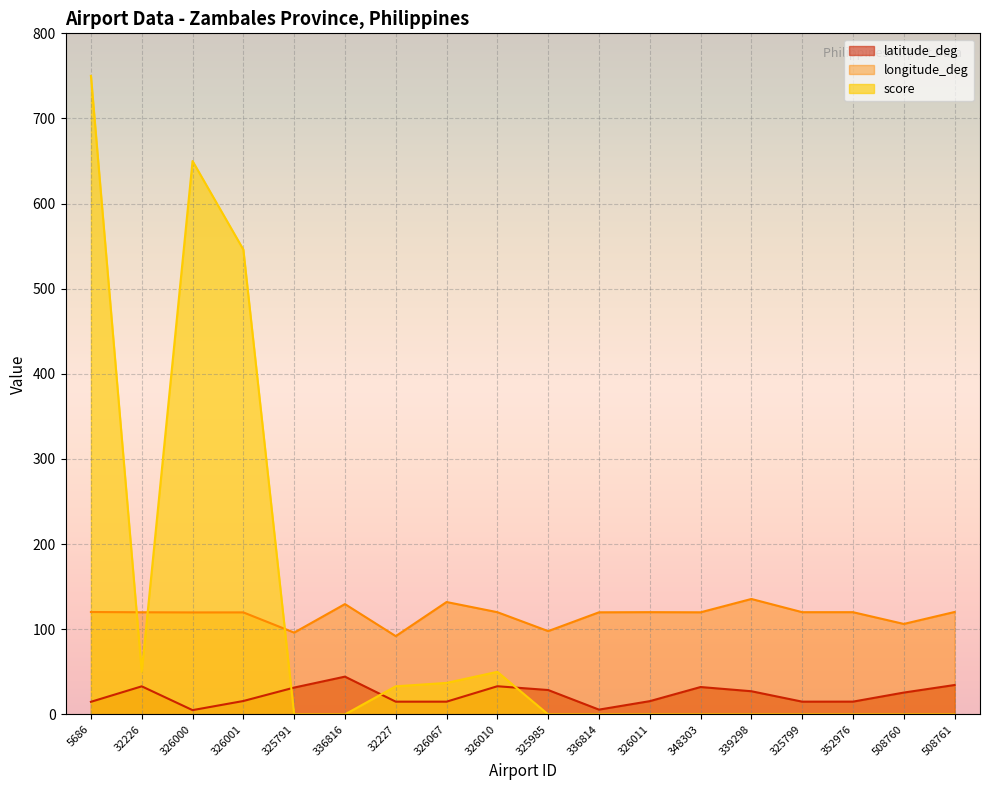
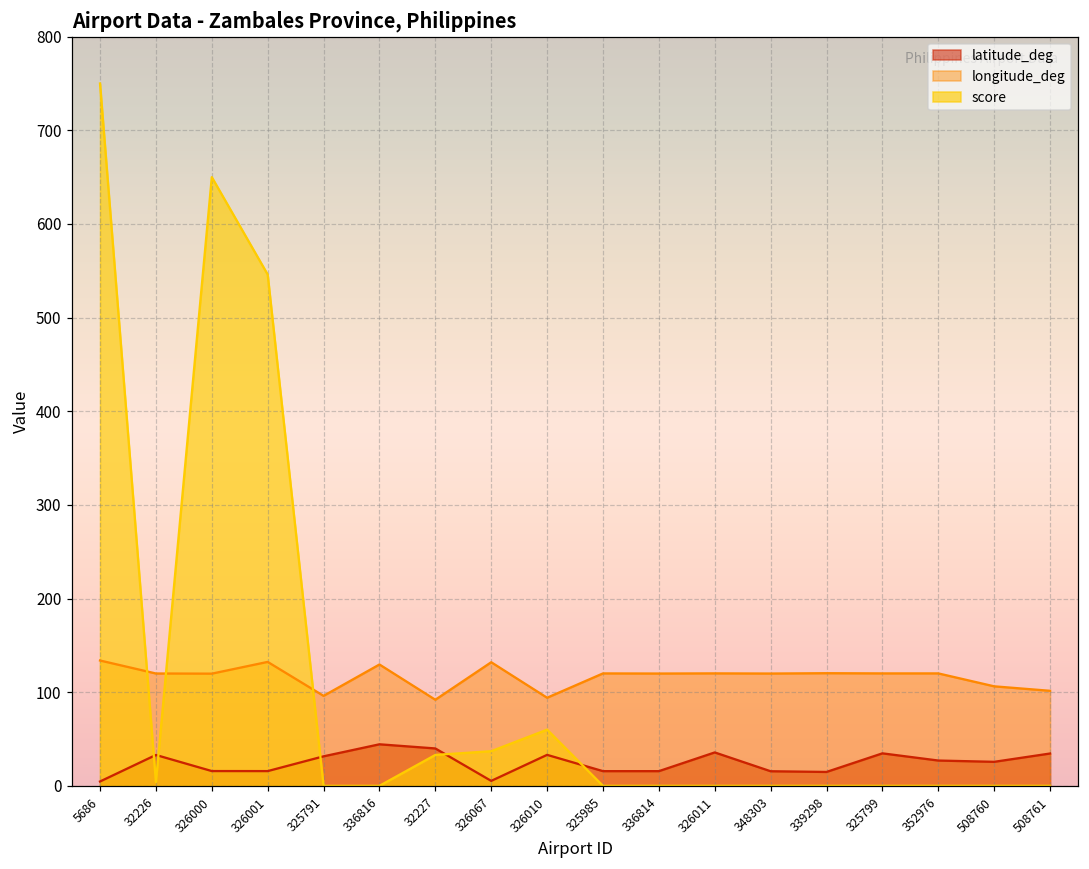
  {
    "latitude_deg": {
-     "5686": 10,
+     "5686": 0,
      "32226": 30,
-     "326000": 10,
+     "326000": 20,
      "326001": 20,
      "325791": 30,
      "336816": 40,
-     "32227": 10,
-     "326067": 15,
+     "32227": 40,
+     "326067": 5,
      "326010": 30,
-     "325985": 30,
-     "336814": 10,
-     "326011": 20,
-     "348303": 30,
-     "339298": 30,
-     "325799": 10,
-     "352976": 20,
+     "325985": 20,
+     "336814": 20,
+     "326011": 40,
+     "348303": 20,
+     "339298": 10,
+     "325799": 30,
+     "352976": 30,
      "508760": 30,
      "508761": 30
    },
    "longitude_deg": {
-     "5686": 120,
+     "5686": 130,
      "32226": 120,
      "326000": 120,
-     "326001": 120,
+     "326001": 130,
      "325791": 100,
      "336816": 130,
      "32227": 90,
      "326067": 130,
-     "326010": 120,
-     "325985": 100,
+     "326010": 90,
+     "325985": 120,
      "336814": 120,
      "326011": 120,
      "348303": 120,
-     "339298": 140,
+     "339298": 120,
      "325799": 120,
      "352976": 120,
      "508760": 110,
-     "508761": 120
+     "508761": 100
    },
    "score": {
      "5686": 750,
-     "32226": 50,
+     "32226": 0,
      "326000": 650,
      "326001": 550,
      "325791": 0,
      "336816": 0,
      "32227": 30,
      "326067": 40,
-     "326010": 50,
+     "326010": 60,
      "325985": 0,
      "336814": 0,
      "326011": 0,
      "348303": 0,
      "339298": 0,
      "325799": 0,
      "352976": 0,
      "508760": 0,
      "508761": 0
    }
  }
